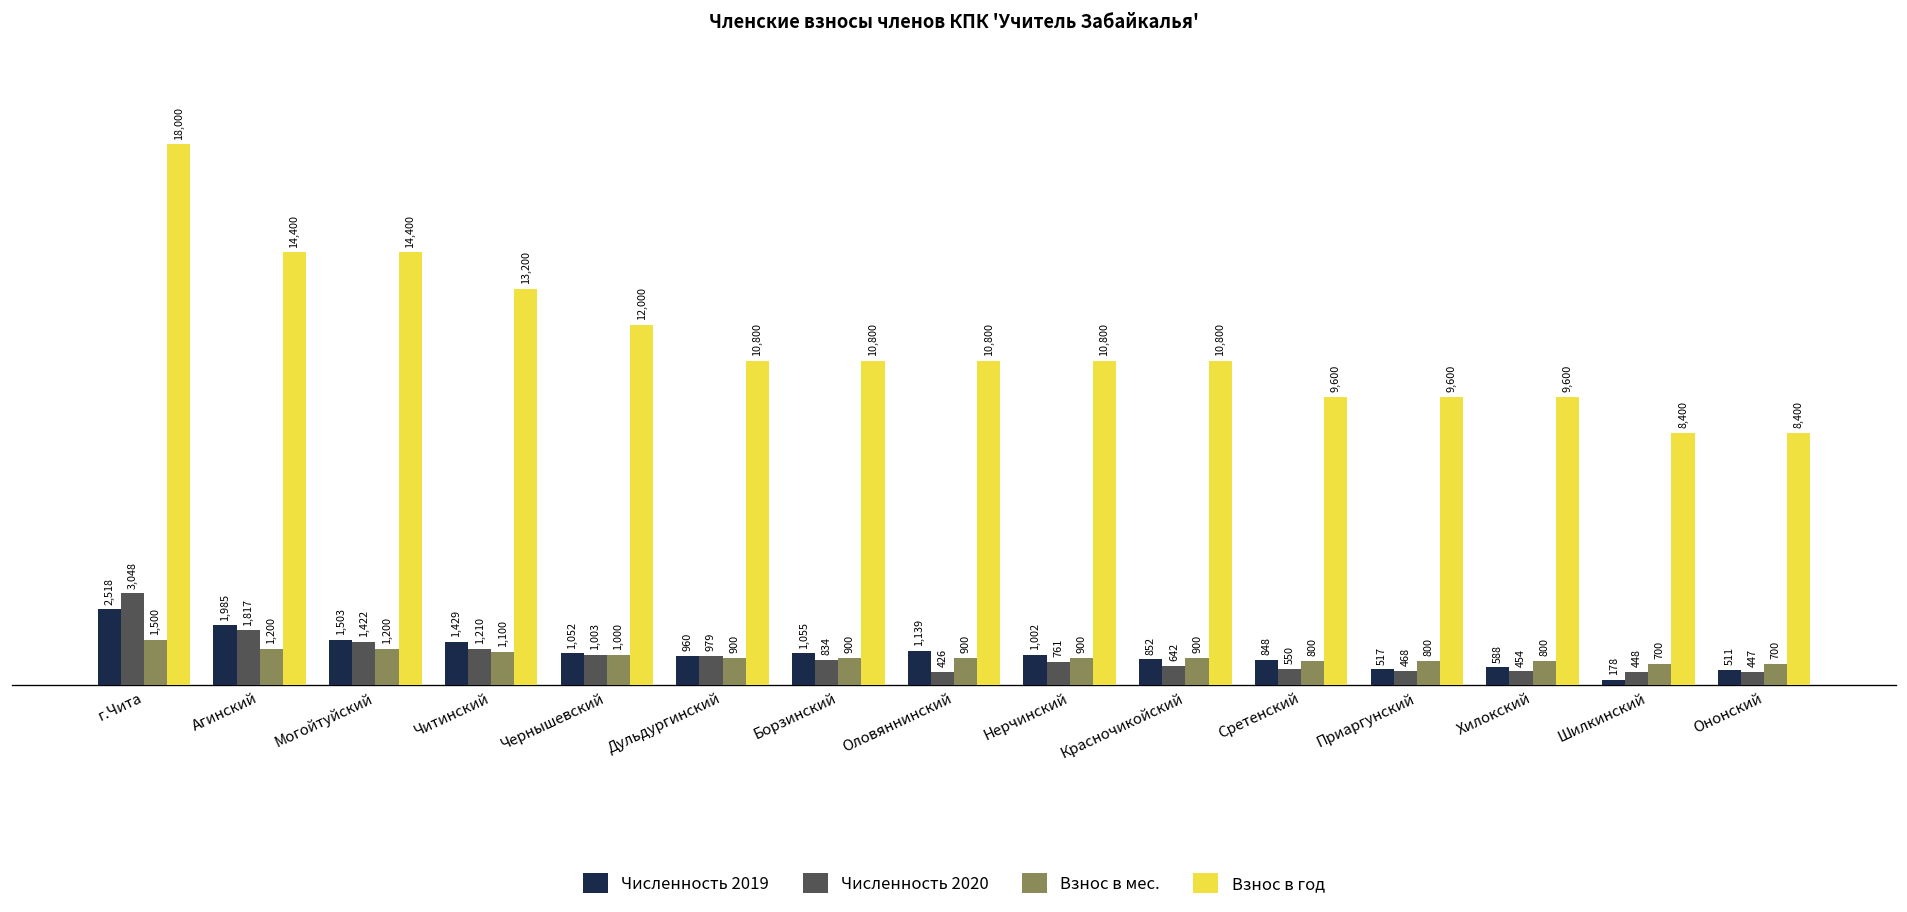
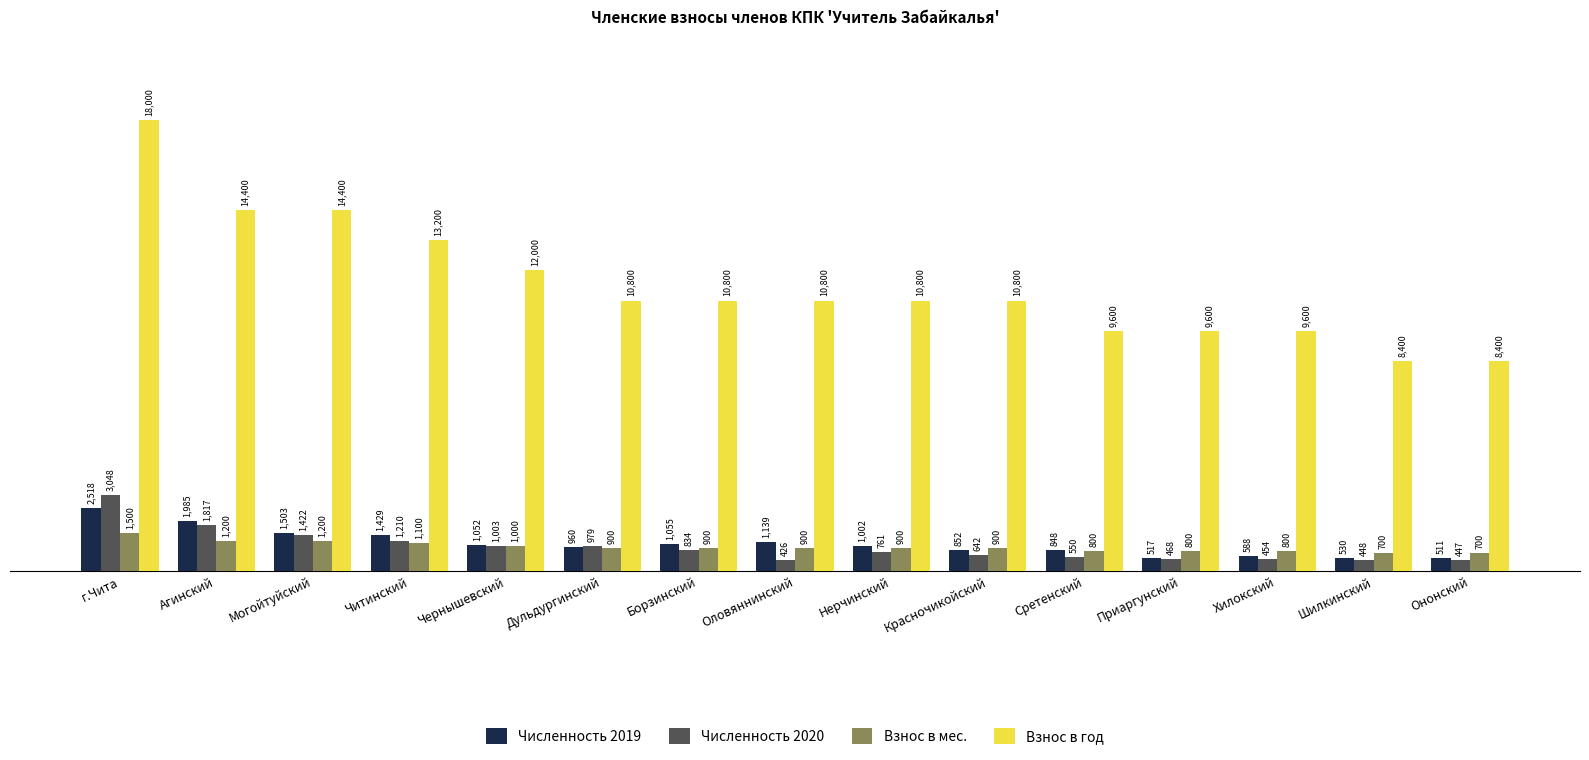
  {
    "Численность 2019": {
      "г.Чита": "2,518",
      "Агинский": "1,985",
      "Могойтуйский": "1,503",
      "Читинский": "1,429",
      "Чернышевский": "1,052",
      "Дульдургинский": "960",
      "Борзинский": "1,055",
      "Оловяннинский": "1,139",
      "Нерчинский": "1,002",
      "Красночикойский": "852",
      "Сретенский": "848",
      "Приаргунский": "517",
      "Хилокский": "588",
-     "Шилкинский": "178",
+     "Шилкинский": "530",
      "Ононский": "511"
    },
    "Численность 2020": {
      "г.Чита": "3,048",
      "Агинский": "1,817",
      "Могойтуйский": "1,422",
      "Читинский": "1,210",
      "Чернышевский": "1,003",
      "Дульдургинский": "979",
      "Борзинский": "834",
      "Оловяннинский": "426",
      "Нерчинский": "761",
      "Красночикойский": "642",
      "Сретенский": "550",
      "Приаргунский": "468",
      "Хилокский": "454",
      "Шилкинский": "448",
      "Ононский": "447"
    },
    "Взнос в мес.": {
      "г.Чита": "1,500",
      "Агинский": "1,200",
      "Могойтуйский": "1,200",
      "Читинский": "1,100",
      "Чернышевский": "1,000",
      "Дульдургинский": "900",
      "Борзинский": "900",
      "Оловяннинский": "900",
      "Нерчинский": "900",
      "Красночикойский": "900",
      "Сретенский": "800",
      "Приаргунский": "800",
      "Хилокский": "800",
      "Шилкинский": "700",
      "Ононский": "700"
    },
    "Взнос в год": {
      "г.Чита": "18,000",
      "Агинский": "14,400",
      "Могойтуйский": "14,400",
      "Читинский": "13,200",
      "Чернышевский": "12,000",
      "Дульдургинский": "10,800",
      "Борзинский": "10,800",
      "Оловяннинский": "10,800",
      "Нерчинский": "10,800",
      "Красночикойский": "10,800",
      "Сретенский": "9,600",
      "Приаргунский": "9,600",
      "Хилокский": "9,600",
      "Шилкинский": "8,400",
      "Ононский": "8,400"
    }
  }
